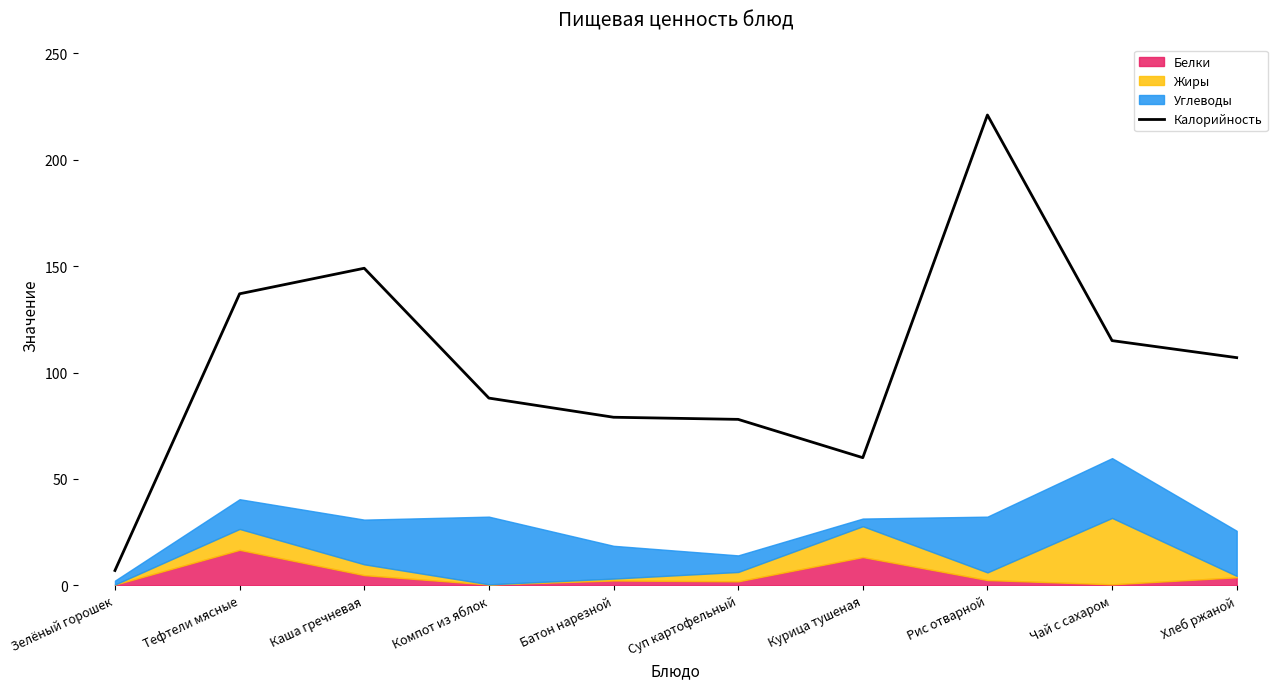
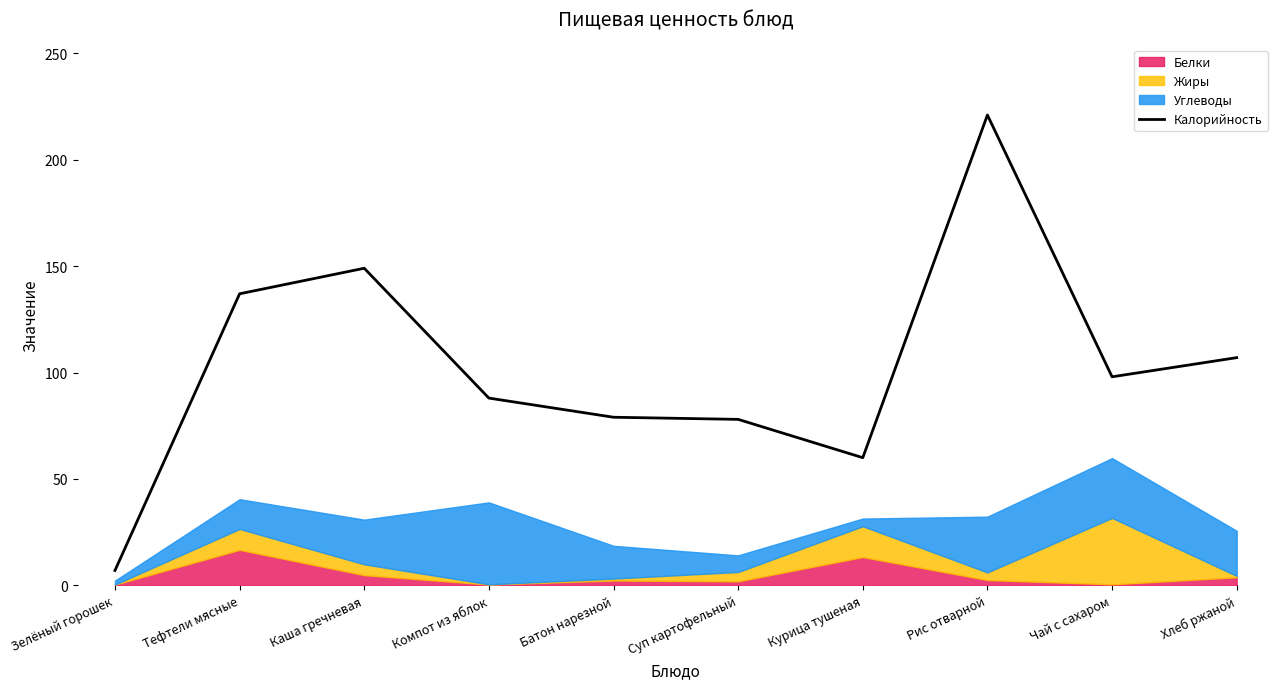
  {
    "Калорийность": {
      "Зелёный горошек": 7,
      "Тефтели мясные": 137,
      "Каша гречневая": 149,
      "Компот из яблок": 88,
      "Батон нарезной": 79,
      "Суп картофельный": 78,
      "Курица тушеная": 60,
      "Рис отварной": 221,
-     "Чай с сахаром": 115,
+     "Чай с сахаром": 98,
      "Хлеб ржаной": 107
    },
    "Белки": {
      "Тефтели мясные": 17,
      "Каша гречневая": 5,
      "Суп картофельный": 2,
      "Курица тушеная": 13,
      "Рис отварной": 3
    },
    "Жиры": {
      "Тефтели мясные": 10,
      "Каша гречневая": 5,
      "Суп картофельный": 4,
      "Курица тушеная": 15,
      "Рис отварной": 4,
      "Чай с сахаром": 31
    },
    "Углеводы": {
      "Зелёный горошек": 2,
      "Тефтели мясные": 14,
      "Каша гречневая": 21,
-     "Компот из яблок": 32,
+     "Компот из яблок": 39,
      "Батон нарезной": 15,
      "Суп картофельный": 8,
      "Курица тушеная": 4,
      "Рис отварной": 26,
      "Чай с сахаром": 28,
      "Хлеб ржаной": 21
    }
  }
